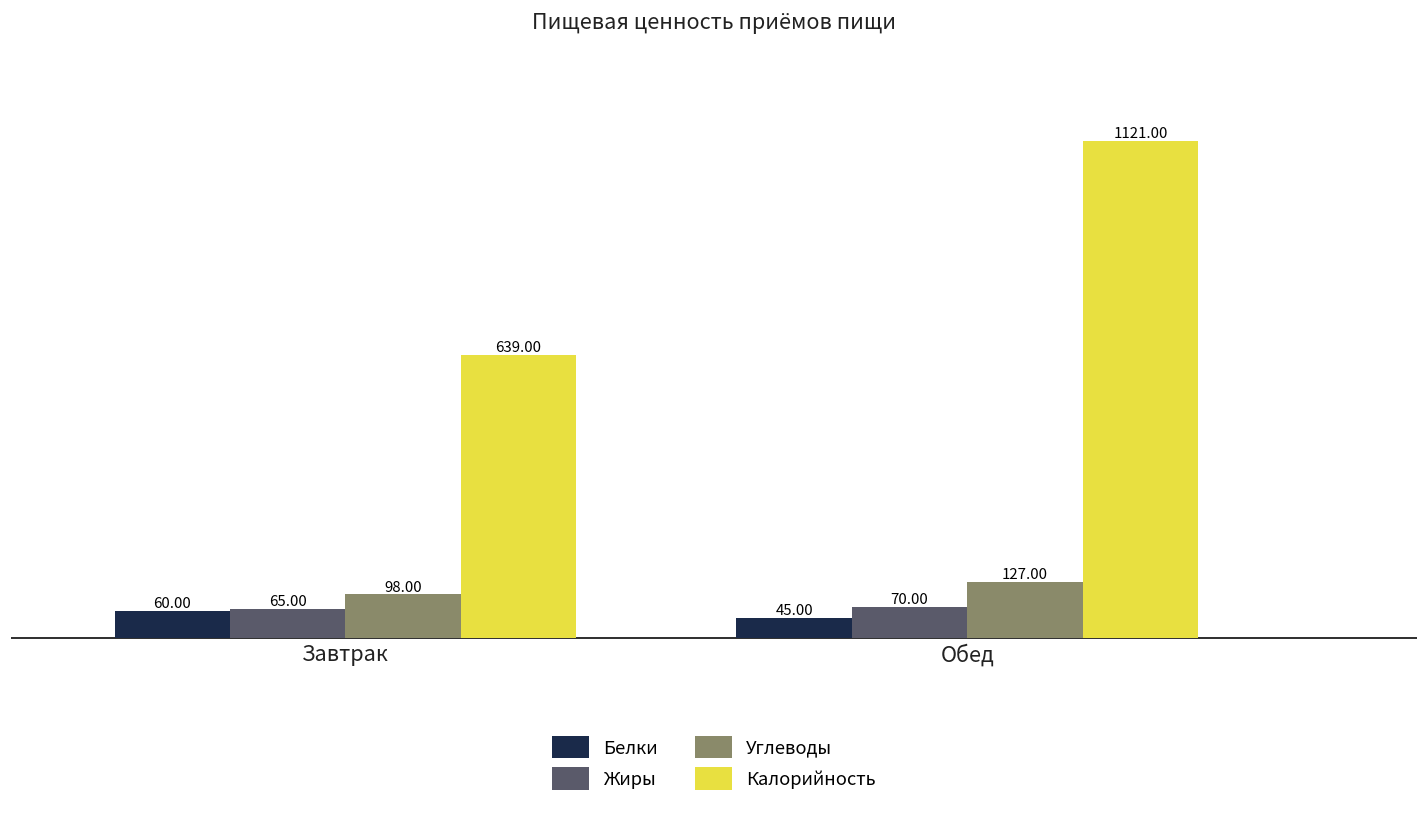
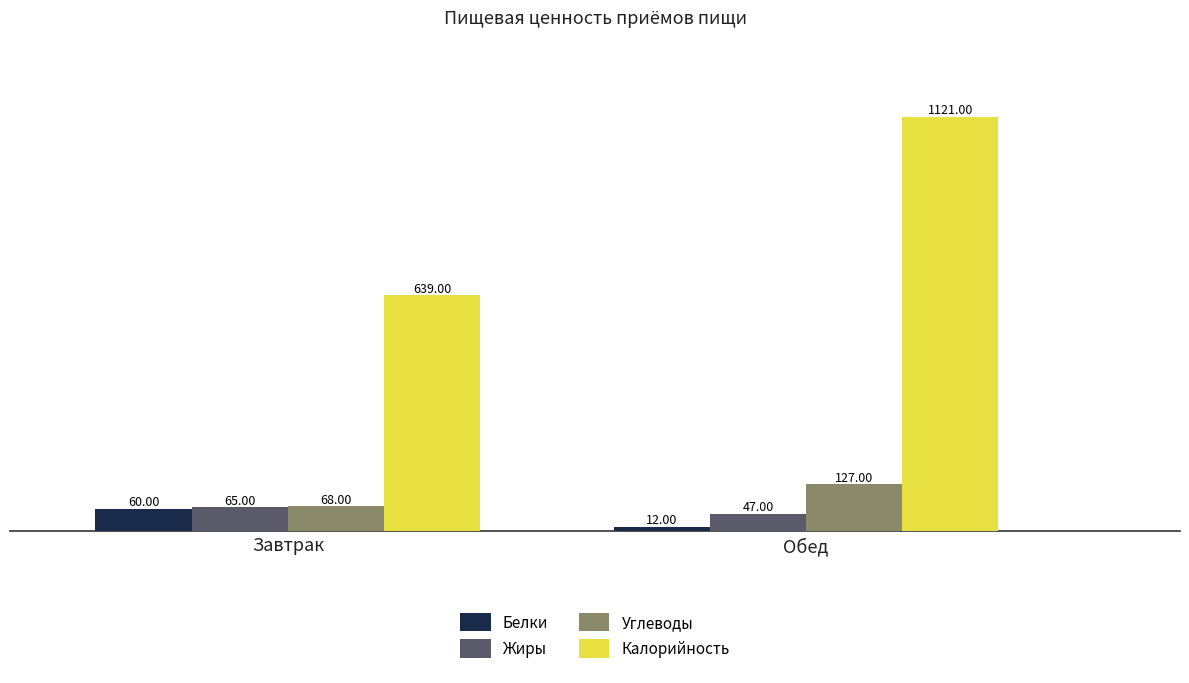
  {
    "Белки": {
      "Завтрак": 60.00,
-     "Обед": 45.00
+     "Обед": 12.00
    },
    "Жиры": {
      "Завтрак": 65.00,
-     "Обед": 70.00
+     "Обед": 47.00
    },
    "Углеводы": {
-     "Завтрак": 98.00,
+     "Завтрак": 68.00,
      "Обед": 127.00
    },
    "Калорийность": {
      "Завтрак": 639.00,
      "Обед": 1121.00
    }
  }
